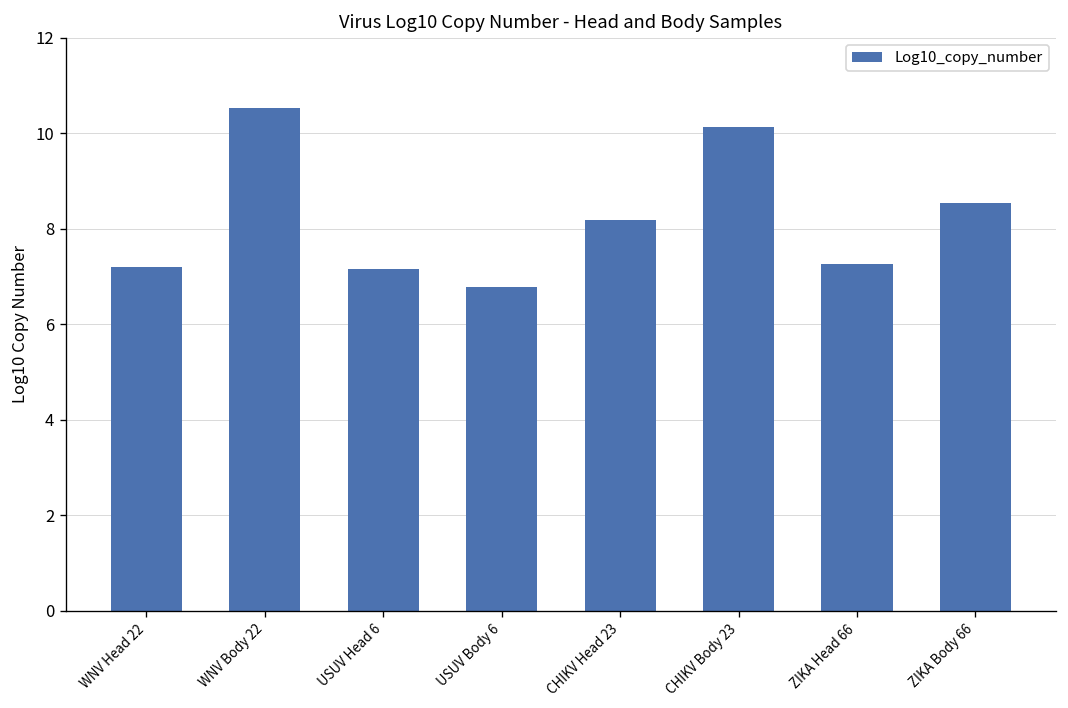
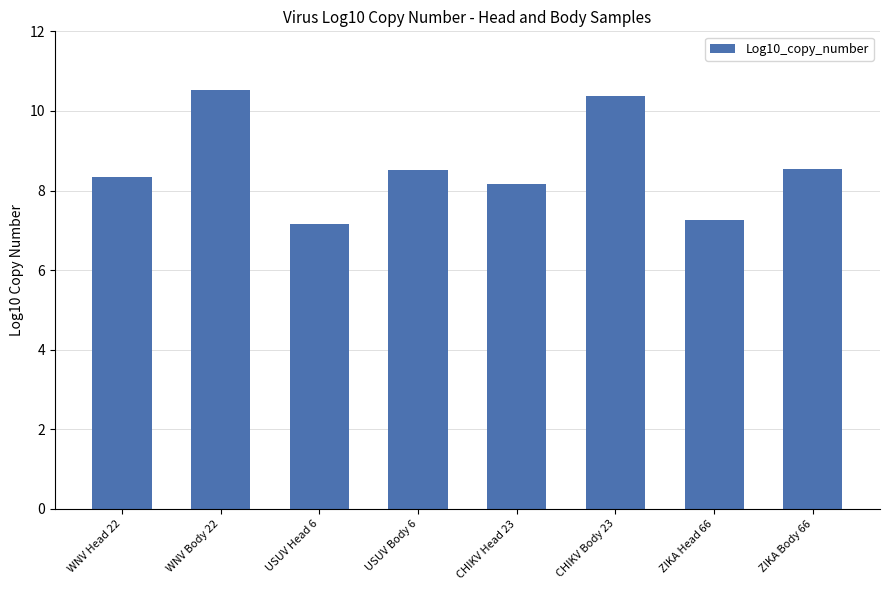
  {
-   "WNV Head 22": 7.2,
+   "WNV Head 22": 8.3,
    "WNV Body 22": 10.5,
    "USUV Head 6": 7.2,
-   "USUV Body 6": 6.8,
+   "USUV Body 6": 8.5,
    "CHIKV Head 23": 8.2,
-   "CHIKV Body 23": 10.1,
+   "CHIKV Body 23": 10.4,
    "ZIKA Head 66": 7.3,
    "ZIKA Body 66": 8.5
  }
